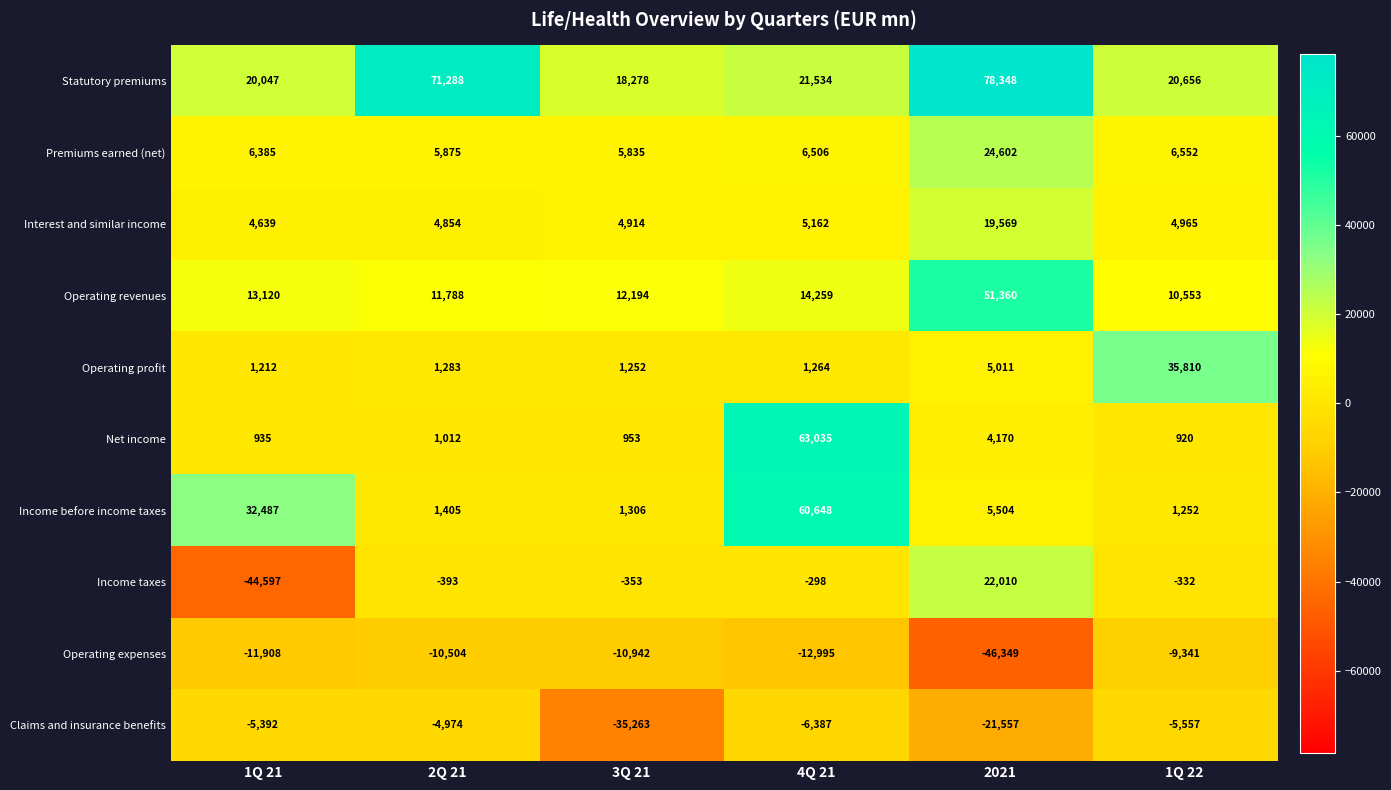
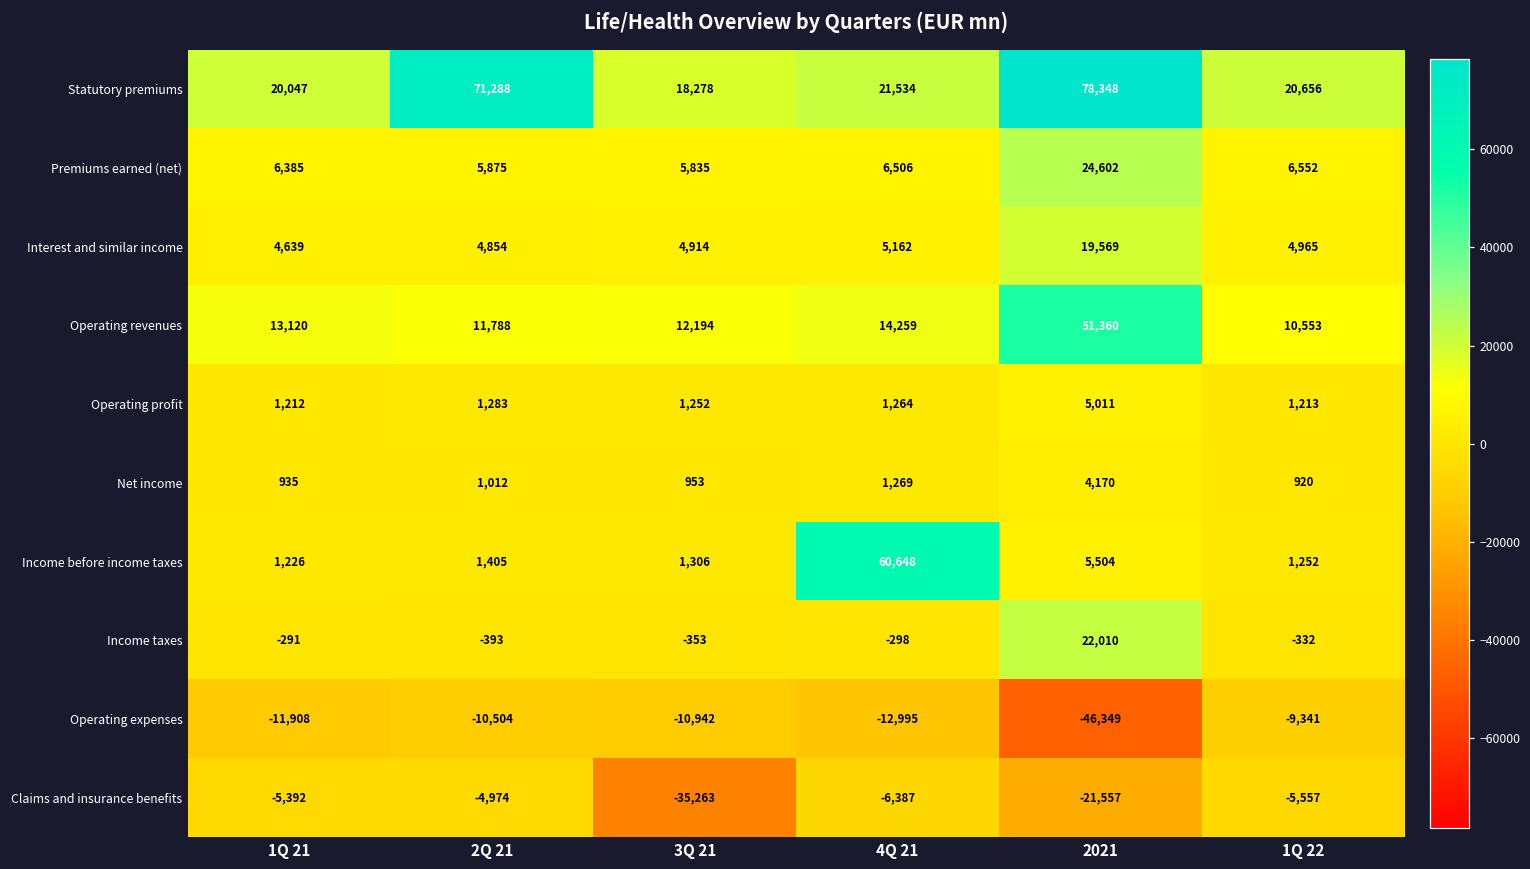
  {
    "Statutory premiums": {
      "1Q 21": "20,047",
      "2Q 21": "71,288",
      "3Q 21": "18,278",
      "4Q 21": "21,534",
      "2021": "78,348",
      "1Q 22": "20,656"
    },
    "Premiums earned (net)": {
      "1Q 21": "6,385",
      "2Q 21": "5,875",
      "3Q 21": "5,835",
      "4Q 21": "6,506",
      "2021": "24,602",
      "1Q 22": "6,552"
    },
    "Interest and similar income": {
      "1Q 21": "4,639",
      "2Q 21": "4,854",
      "3Q 21": "4,914",
      "4Q 21": "5,162",
      "2021": "19,569",
      "1Q 22": "4,965"
    },
    "Operating revenues": {
      "1Q 21": "13,120",
      "2Q 21": "11,788",
      "3Q 21": "12,194",
      "4Q 21": "14,259",
      "2021": "51,360",
      "1Q 22": "10,553"
    },
    "Operating profit": {
      "1Q 21": "1,212",
      "2Q 21": "1,283",
      "3Q 21": "1,252",
      "4Q 21": "1,264",
      "2021": "5,011",
-     "1Q 22": "35,810"
+     "1Q 22": "1,213"
    },
    "Net income": {
      "1Q 21": "935",
      "2Q 21": "1,012",
      "3Q 21": "953",
-     "4Q 21": "63,035",
+     "4Q 21": "1,269",
      "2021": "4,170",
      "1Q 22": "920"
    },
    "Income before income taxes": {
-     "1Q 21": "32,487",
+     "1Q 21": "1,226",
      "2Q 21": "1,405",
      "3Q 21": "1,306",
      "4Q 21": "60,648",
      "2021": "5,504",
      "1Q 22": "1,252"
    },
    "Income taxes": {
-     "1Q 21": "-44,597",
+     "1Q 21": "-291",
      "2Q 21": "-393",
      "3Q 21": "-353",
      "4Q 21": "-298",
      "2021": "22,010",
      "1Q 22": "-332"
    },
    "Operating expenses": {
      "1Q 21": "-11,908",
      "2Q 21": "-10,504",
      "3Q 21": "-10,942",
      "4Q 21": "-12,995",
      "2021": "-46,349",
      "1Q 22": "-9,341"
    },
    "Claims and insurance benefits": {
      "1Q 21": "-5,392",
      "2Q 21": "-4,974",
      "3Q 21": "-35,263",
      "4Q 21": "-6,387",
      "2021": "-21,557",
      "1Q 22": "-5,557"
    }
  }
